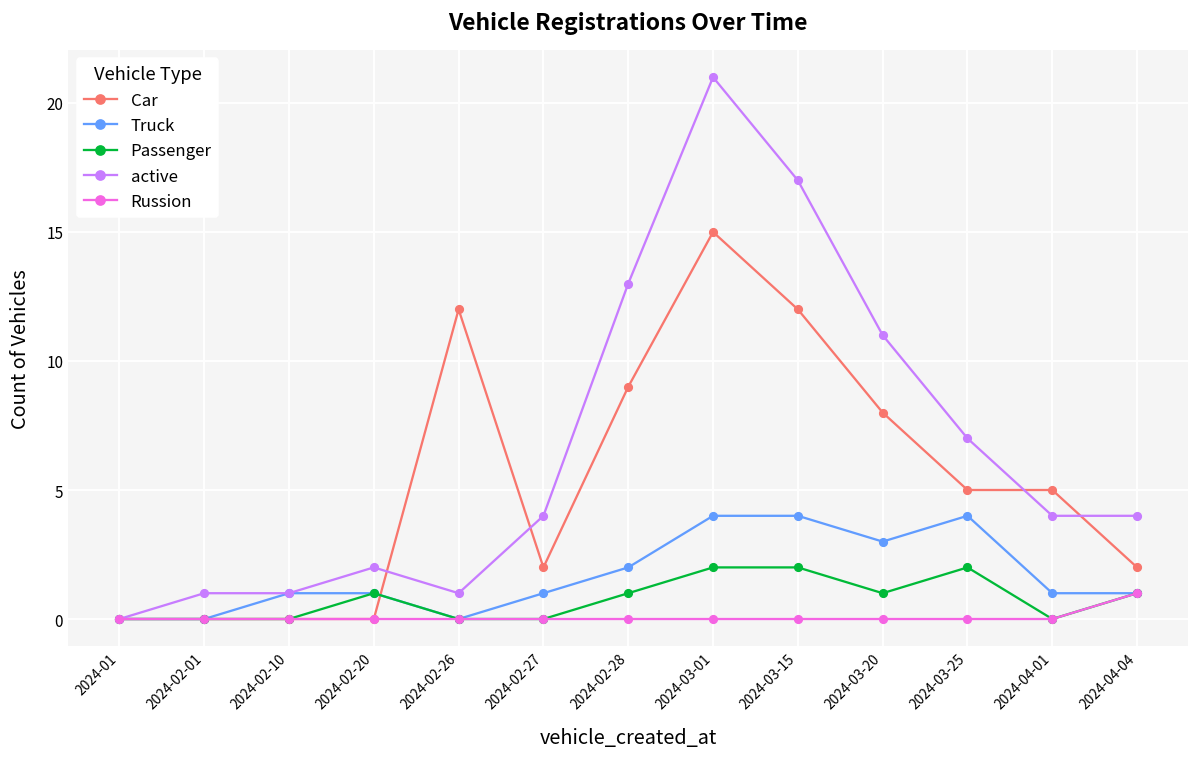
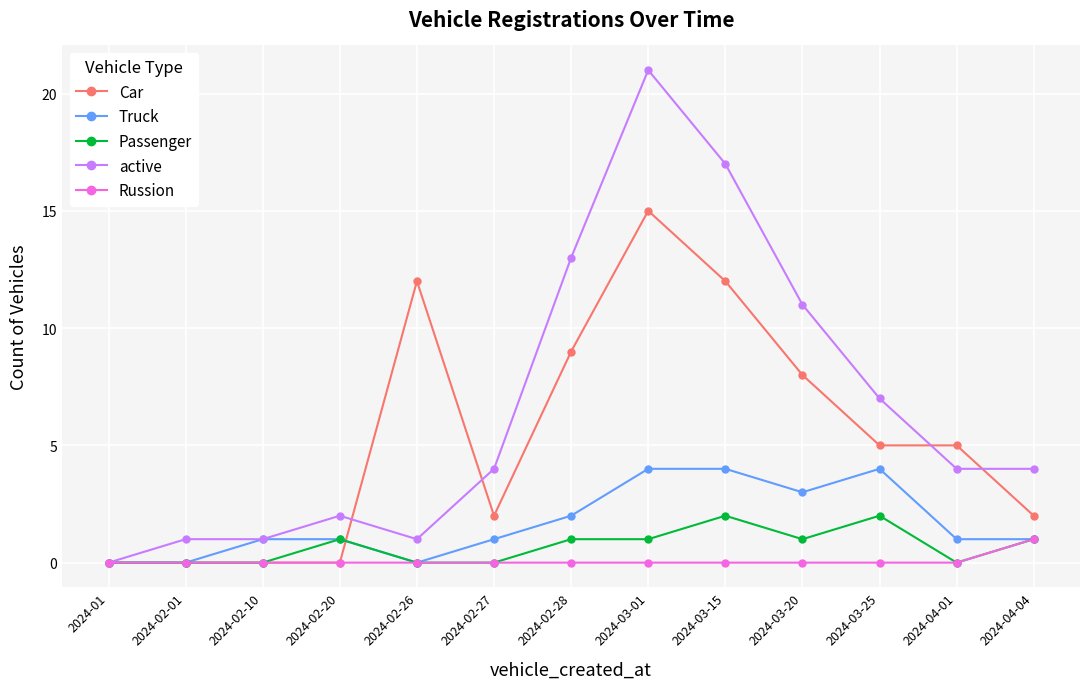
  {
    "Car": {
      "2024-02-26": 12,
      "2024-02-27": 2,
      "2024-02-28": 9,
      "2024-03-01": 15,
      "2024-03-15": 12,
      "2024-03-20": 8,
      "2024-03-25": 5,
      "2024-04-01": 5,
      "2024-04-04": 2
    },
    "Truck": {
      "2024-02-27": 1,
      "2024-02-28": 2,
      "2024-03-01": 4,
      "2024-03-15": 4,
      "2024-03-20": 3,
      "2024-03-25": 4,
      "2024-04-01": 1
    },
    "Passenger": {
      "2024-02-28": 1,
-     "2024-03-01": 2,
+     "2024-03-01": 1,
      "2024-03-15": 2,
      "2024-03-20": 1,
      "2024-03-25": 2
    }
  }
